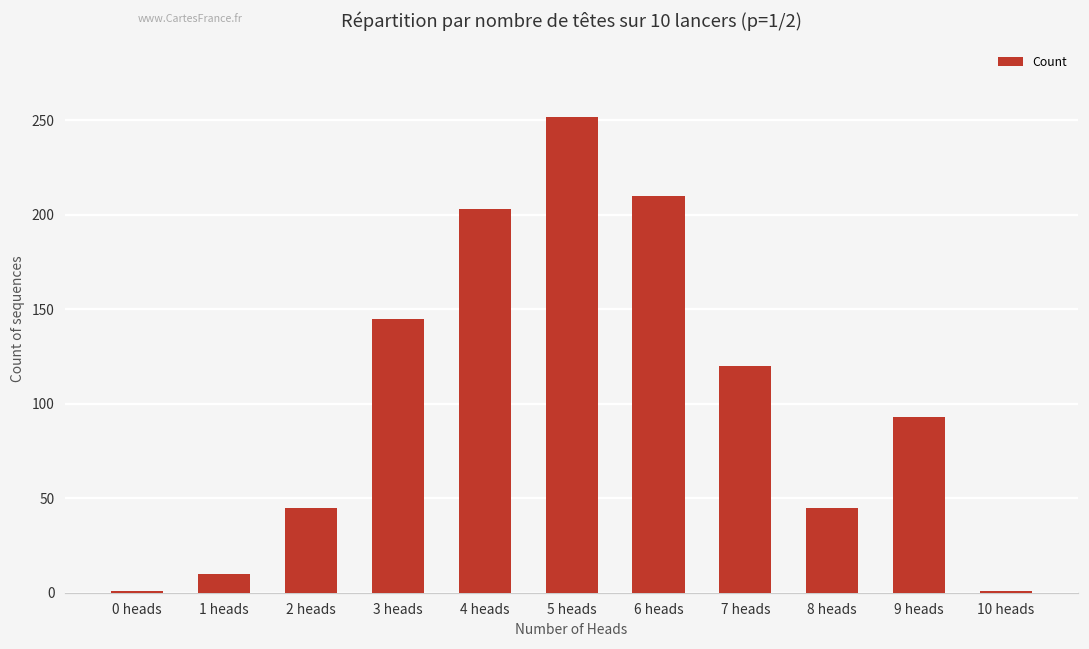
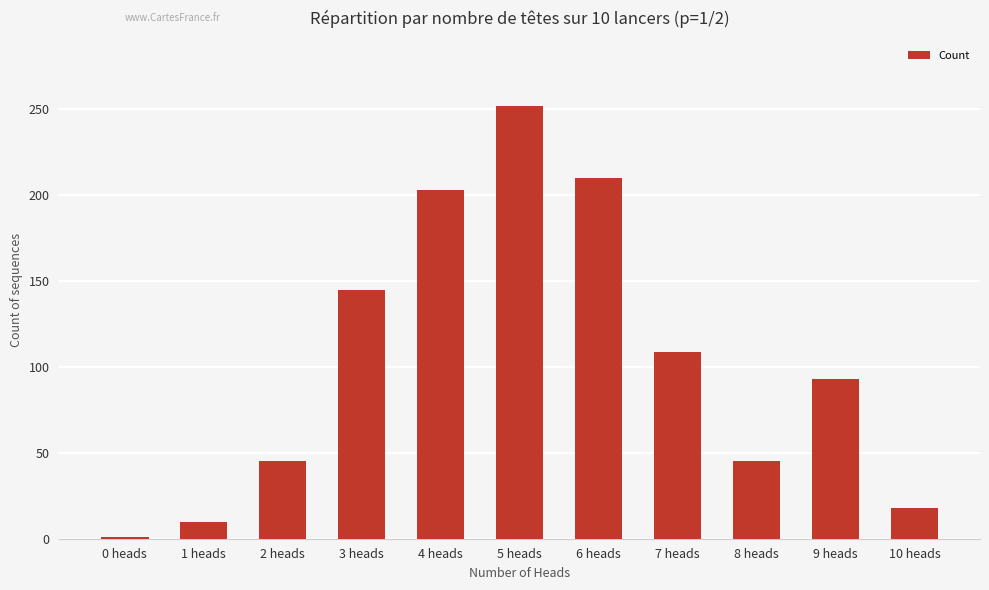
  {
    "1 heads": 10,
    "2 heads": 45,
    "3 heads": 145,
    "4 heads": 203,
    "5 heads": 252,
    "6 heads": 210,
-   "7 heads": 120,
+   "7 heads": 109,
    "8 heads": 45,
    "9 heads": 93,
-   "10 heads": 1
+   "10 heads": 18
  }
